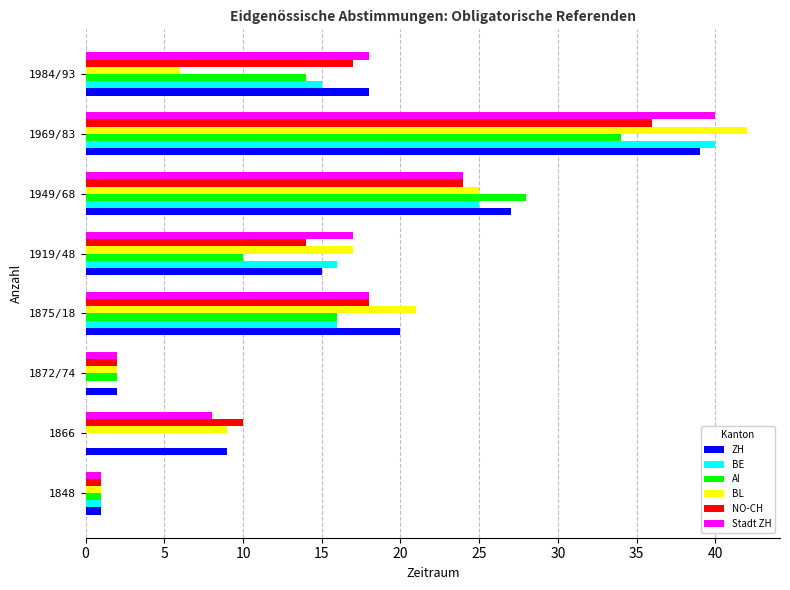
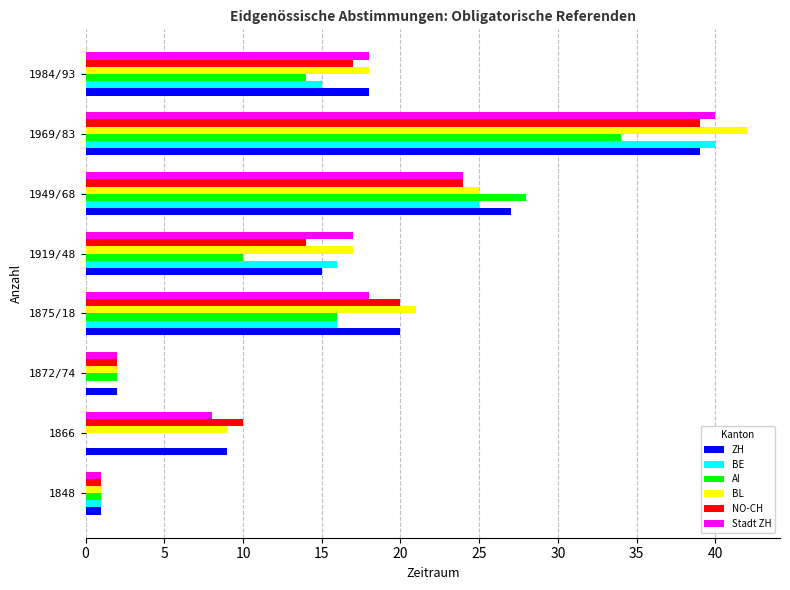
  {
    "ZH": {
      "1984/93": 18,
      "1969/83": 39,
      "1949/68": 27,
      "1919/48": 15,
      "1875/18": 20,
      "1872/74": 2,
      "1866": 9,
      "1848": 1
    },
    "BE": {
      "1984/93": 15,
      "1969/83": 40,
      "1949/68": 25,
      "1919/48": 16,
      "1875/18": 16,
      "1872/74": 0,
      "1866": 0,
      "1848": 1
    },
    "AI": {
      "1984/93": 14,
      "1969/83": 34,
      "1949/68": 28,
      "1919/48": 10,
      "1875/18": 16,
      "1872/74": 2,
      "1866": 0,
      "1848": 1
    },
    "BL": {
-     "1984/93": 6,
+     "1984/93": 18,
      "1969/83": 42,
      "1949/68": 25,
      "1919/48": 17,
      "1875/18": 21,
      "1872/74": 2,
      "1866": 9,
      "1848": 1
    },
    "NO-CH": {
      "1984/93": 17,
-     "1969/83": 36,
+     "1969/83": 39,
      "1949/68": 24,
      "1919/48": 14,
-     "1875/18": 18,
+     "1875/18": 20,
      "1872/74": 2,
      "1866": 10,
      "1848": 1
    },
    "Stadt ZH": {
      "1984/93": 18,
      "1969/83": 40,
      "1949/68": 24,
      "1919/48": 17,
      "1875/18": 18,
      "1872/74": 2,
      "1866": 8,
      "1848": 1
    }
  }
